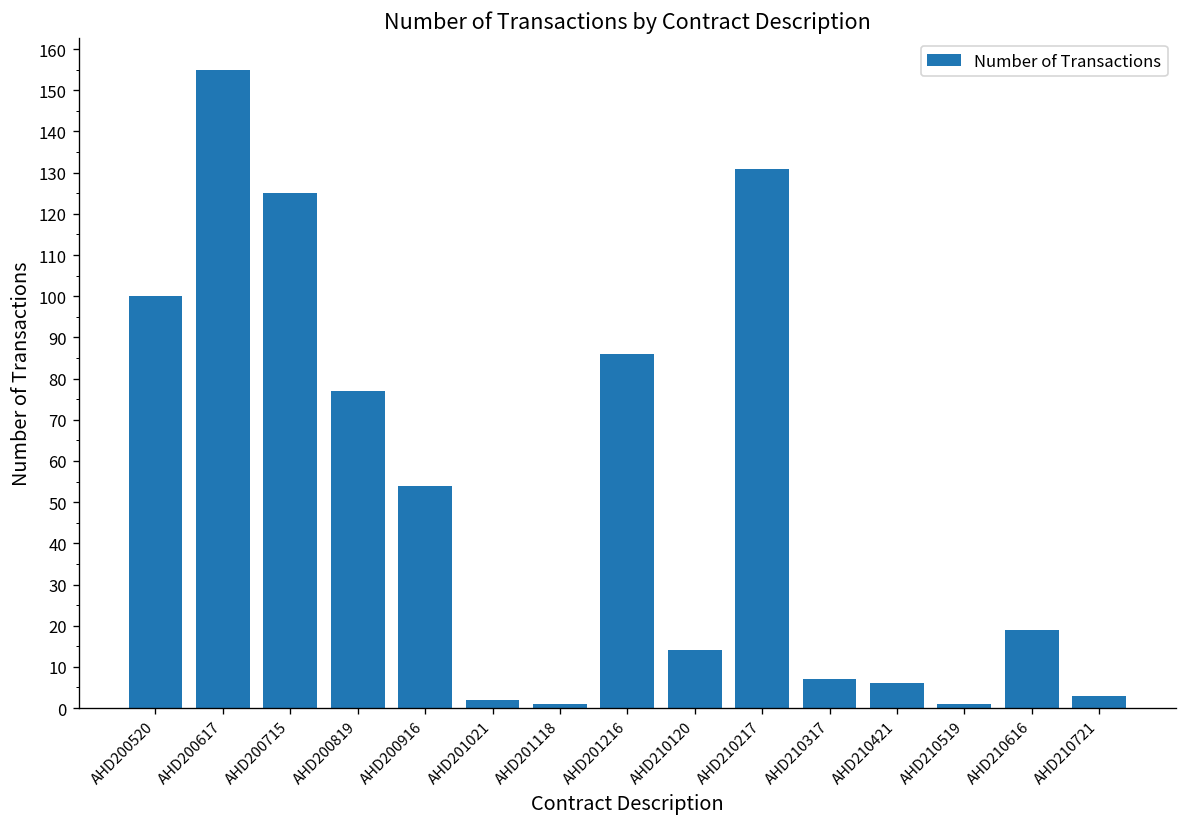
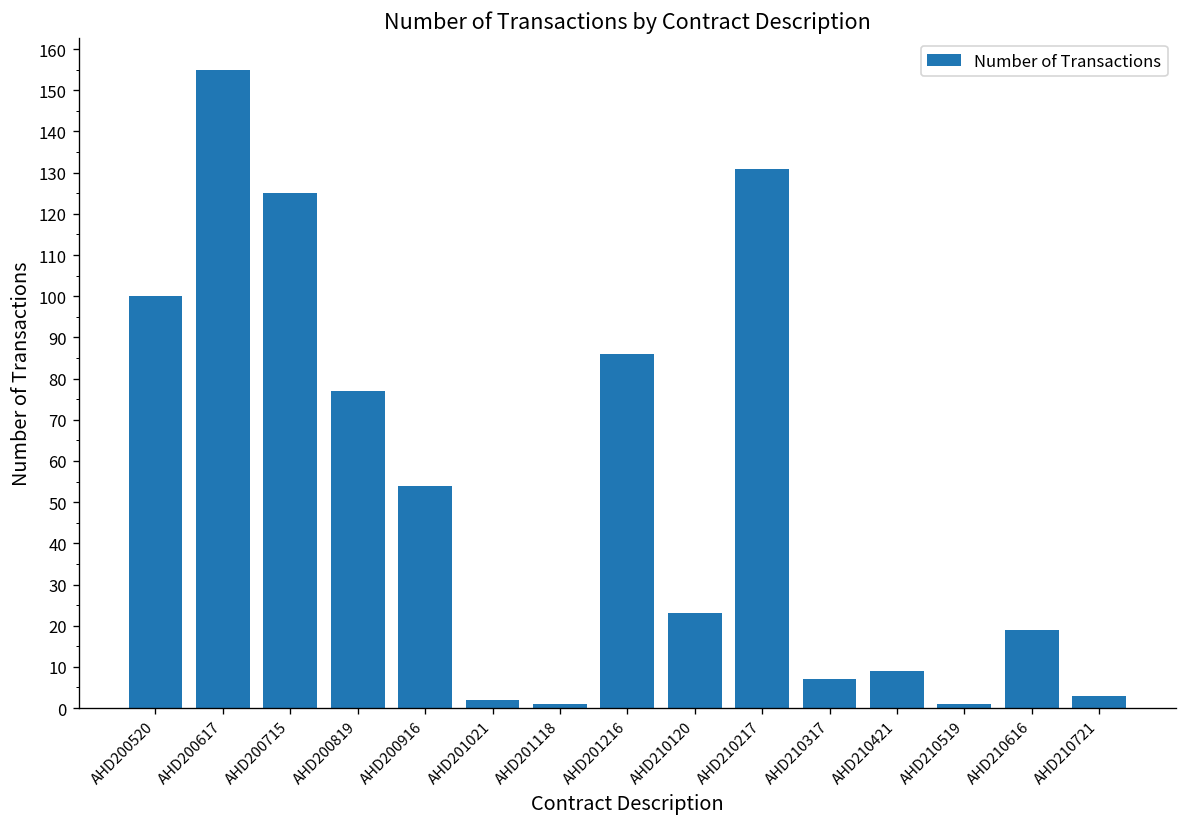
  {
    "AHD200520": 100,
    "AHD200617": 155,
    "AHD200715": 125,
    "AHD200819": 77,
    "AHD200916": 54,
    "AHD201021": 2,
    "AHD201118": 1,
    "AHD201216": 86,
-   "AHD210120": 14,
+   "AHD210120": 23,
    "AHD210217": 131,
    "AHD210317": 7,
-   "AHD210421": 6,
+   "AHD210421": 9,
    "AHD210519": 1,
    "AHD210616": 19,
    "AHD210721": 3
  }
